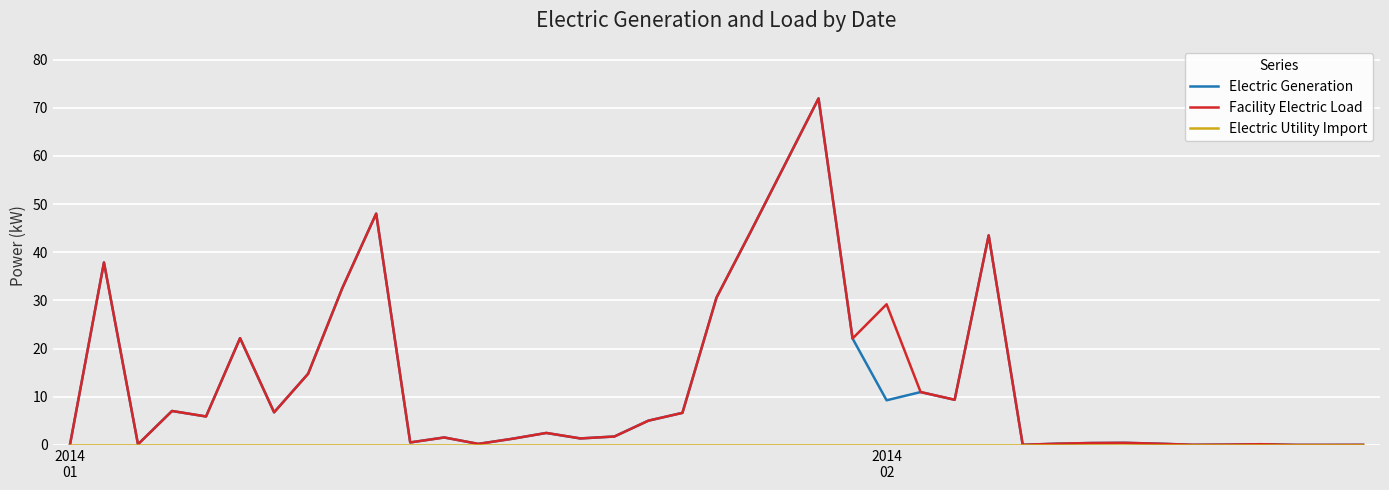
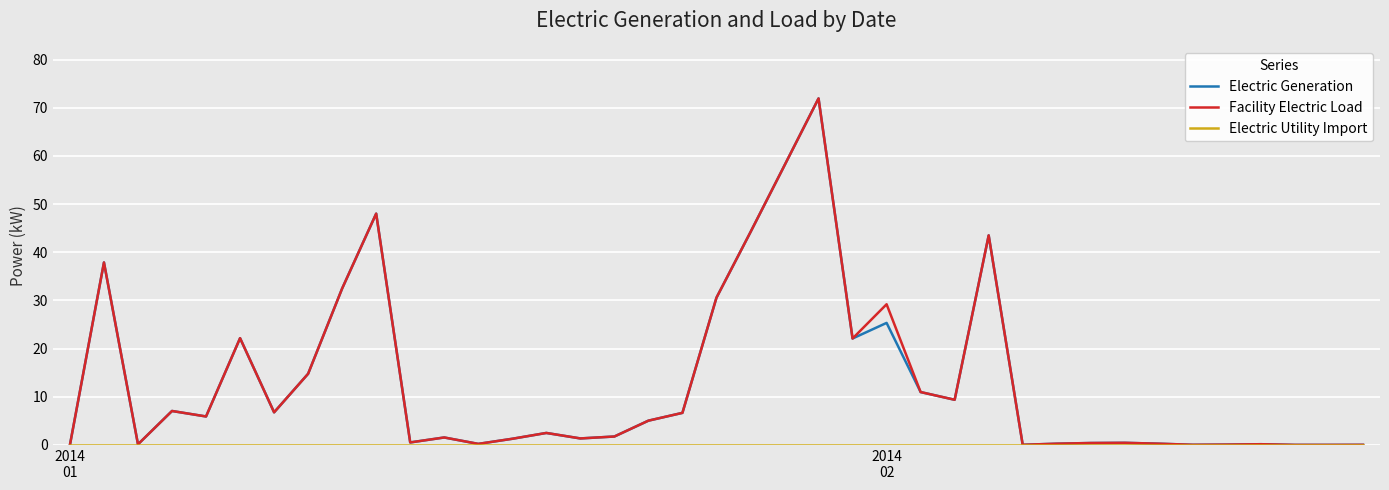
  {
    "Electric Generation": {
-     "2014 02": 9
+     "2014 02": 25
    },
    "Facility Electric Load": {
      "2014 02": 29
    },
    "Electric Utility Import": {
      "2014 02": 0
    }
  }
